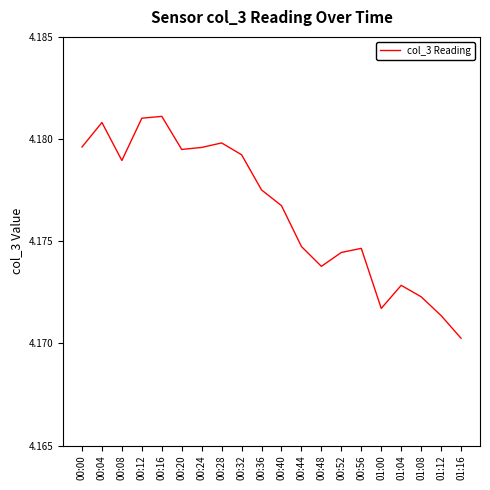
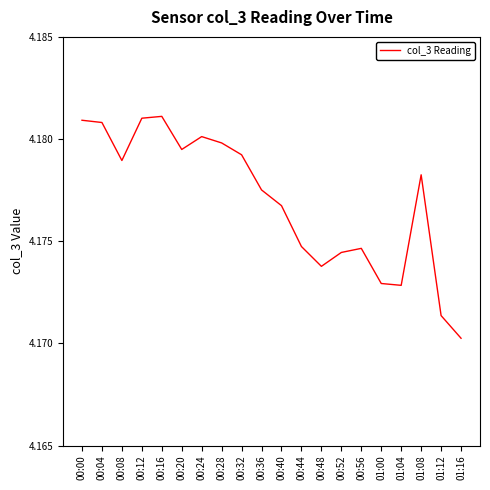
  {
-   "00:00": 4.1796,
+   "00:00": 4.1809,
    "00:04": 4.1808,
    "00:08": 4.1790,
    "00:12": 4.1810,
    "00:16": 4.1811,
    "00:20": 4.1795,
-   "00:24": 4.1796,
+   "00:24": 4.1801,
    "00:28": 4.1798,
    "00:32": 4.1792,
    "00:36": 4.1775,
    "00:40": 4.1767,
    "00:44": 4.1747,
    "00:48": 4.1738,
    "00:52": 4.1745,
    "00:56": 4.1747,
-   "01:00": 4.1717,
+   "01:00": 4.1729,
    "01:04": 4.1728,
-   "01:08": 4.1723,
+   "01:08": 4.1783,
    "01:12": 4.1714,
    "01:16": 4.1703
  }
